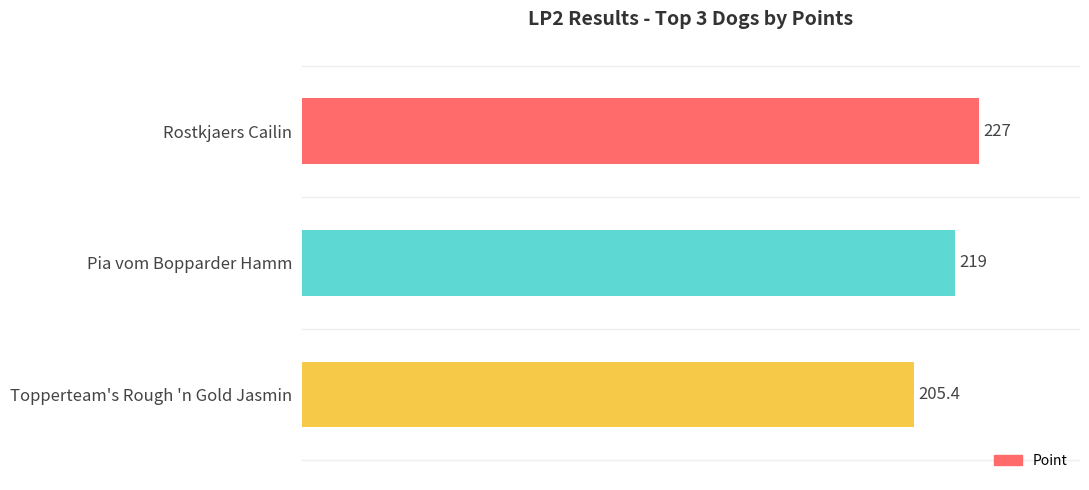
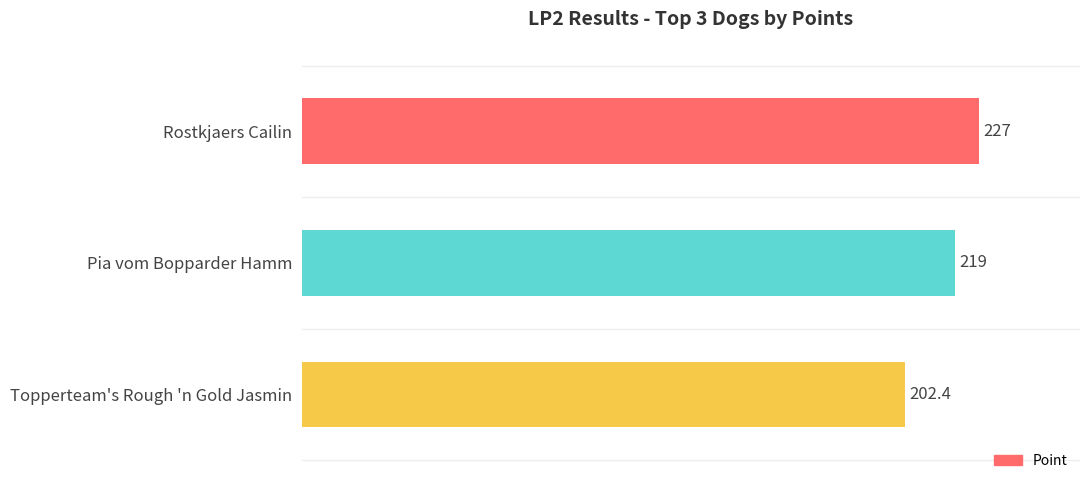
  {
    "Rostkjaers Cailin": 227,
    "Pia vom Bopparder Hamm": 219,
-   "Topperteam's Rough 'n Gold Jasmin": 205.4
+   "Topperteam's Rough 'n Gold Jasmin": 202.4
  }
